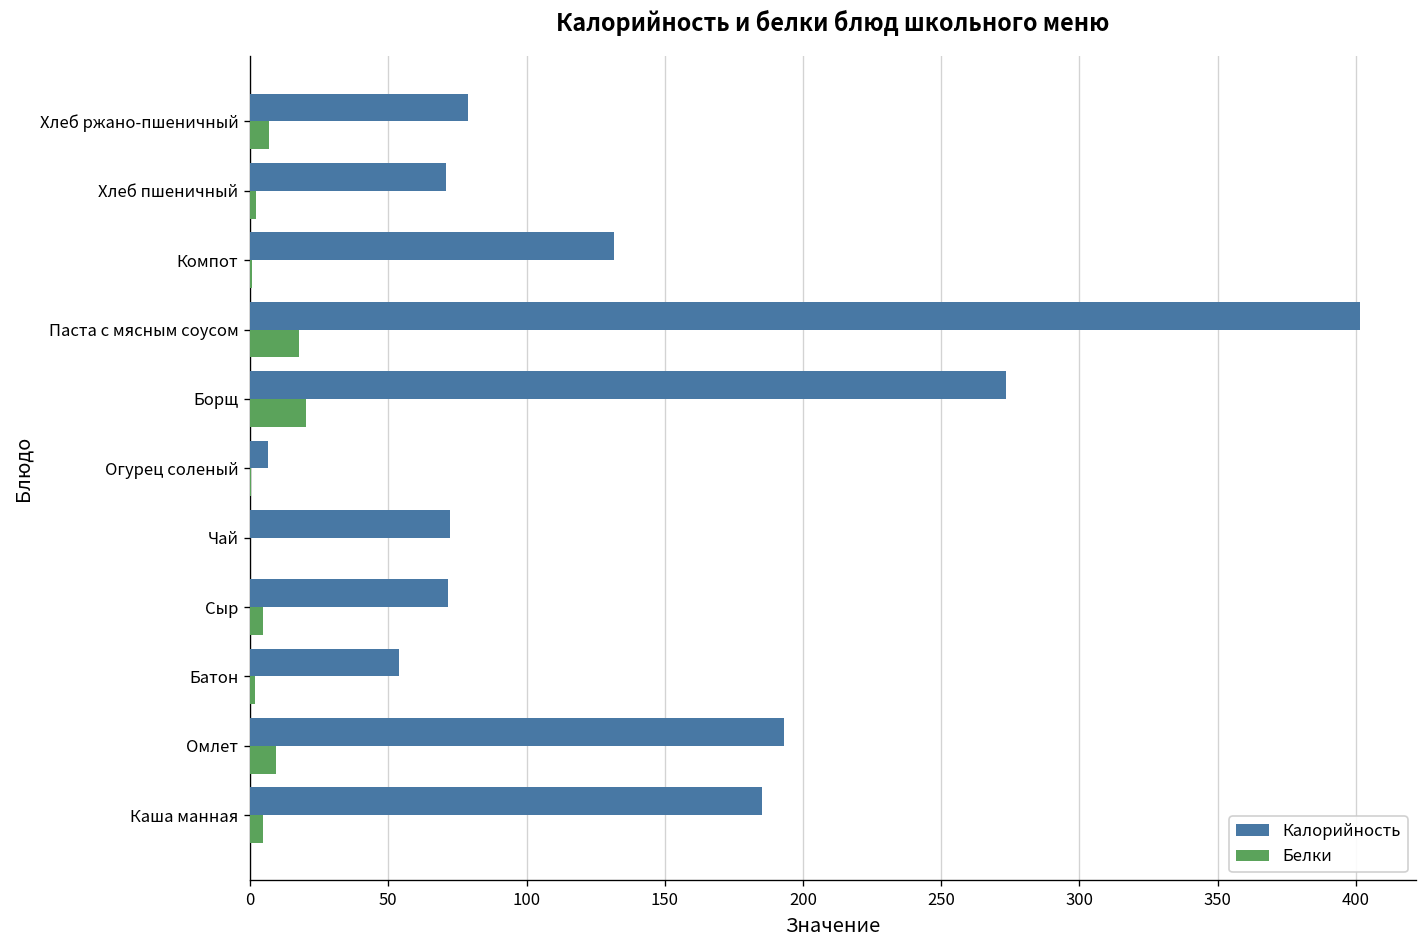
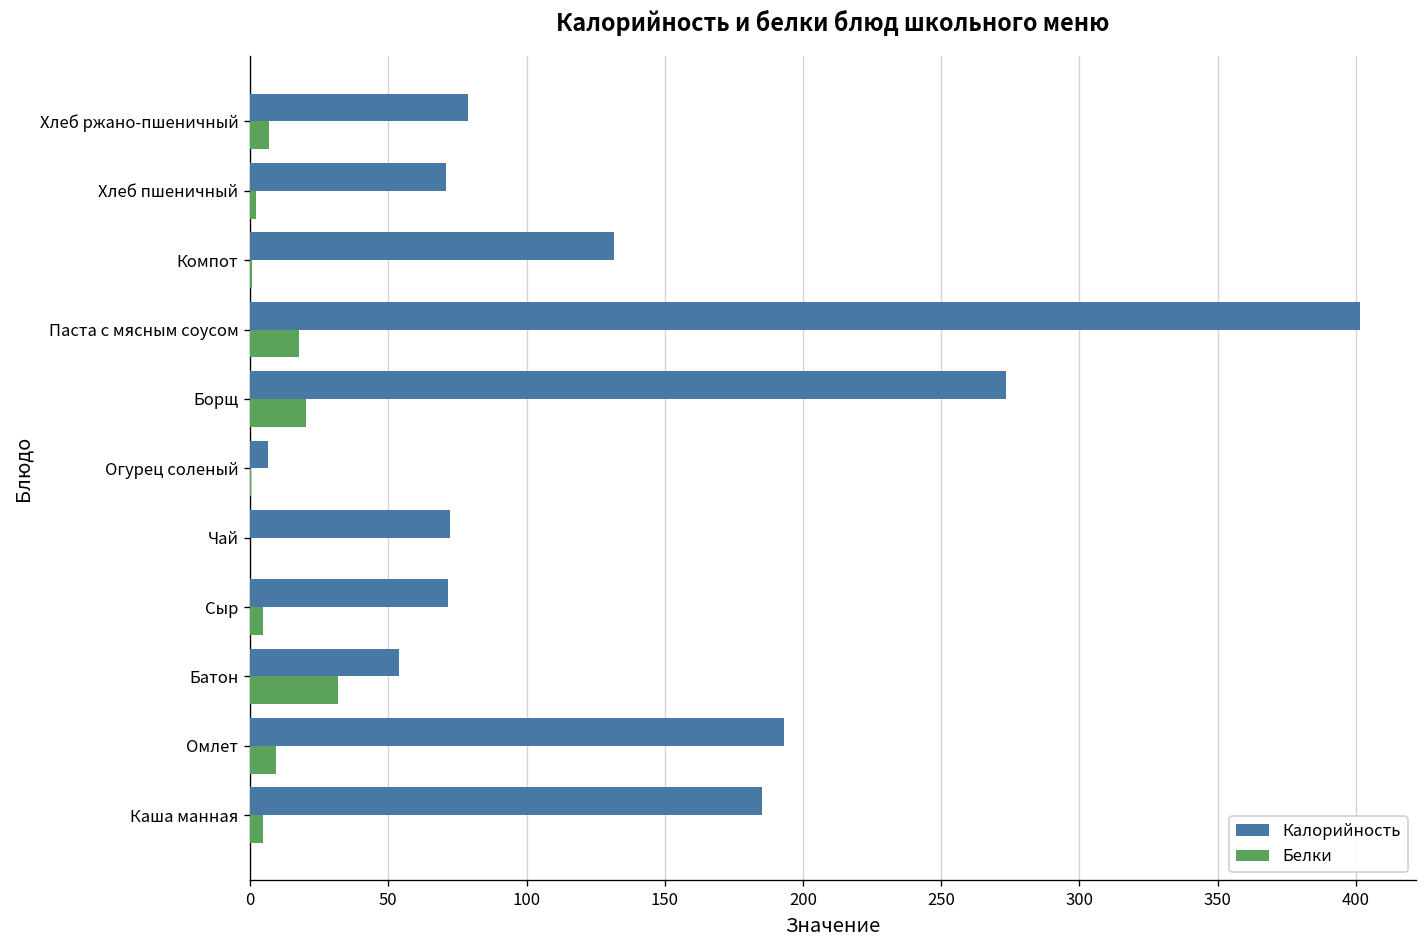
  {
    "Калорийность": {
      "Хлеб ржано-пшеничный": 79,
      "Хлеб пшеничный": 71,
      "Компот": 132,
      "Паста с мясным соусом": 402,
      "Борщ": 274,
      "Огурец соленый": 7,
      "Чай": 72,
      "Сыр": 72,
      "Батон": 54,
      "Омлет": 193,
      "Каша манная": 185
    },
    "Белки": {
      "Хлеб ржано-пшеничный": 7,
      "Хлеб пшеничный": 2,
      "Паста с мясным соусом": 18,
      "Борщ": 20,
      "Сыр": 5,
-     "Батон": 2,
+     "Батон": 32,
      "Омлет": 9,
      "Каша манная": 5
    }
  }
